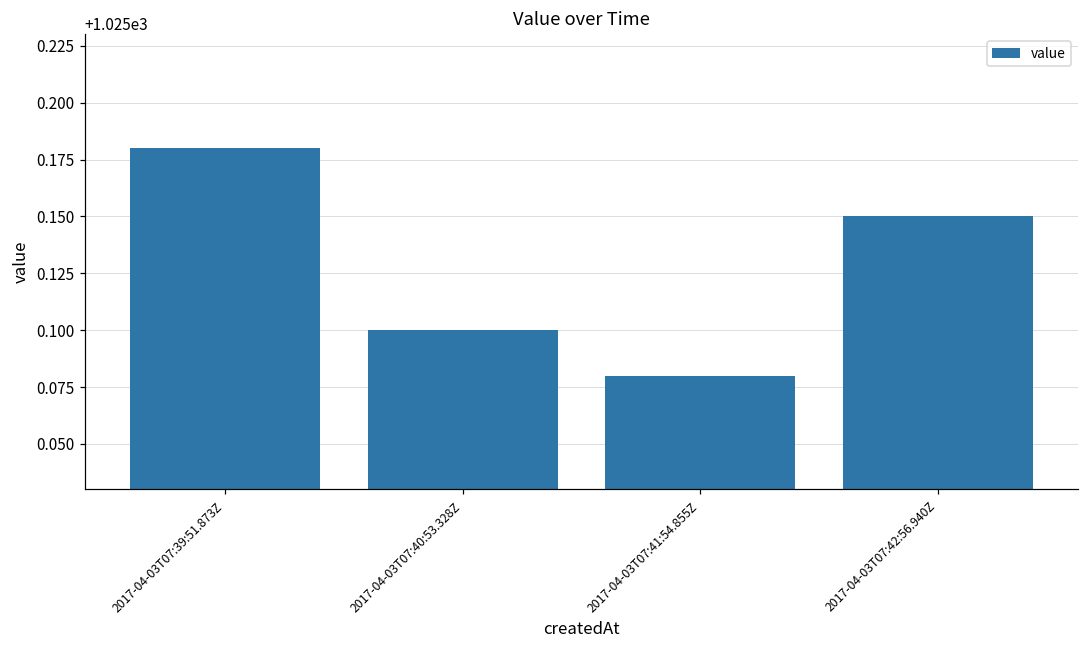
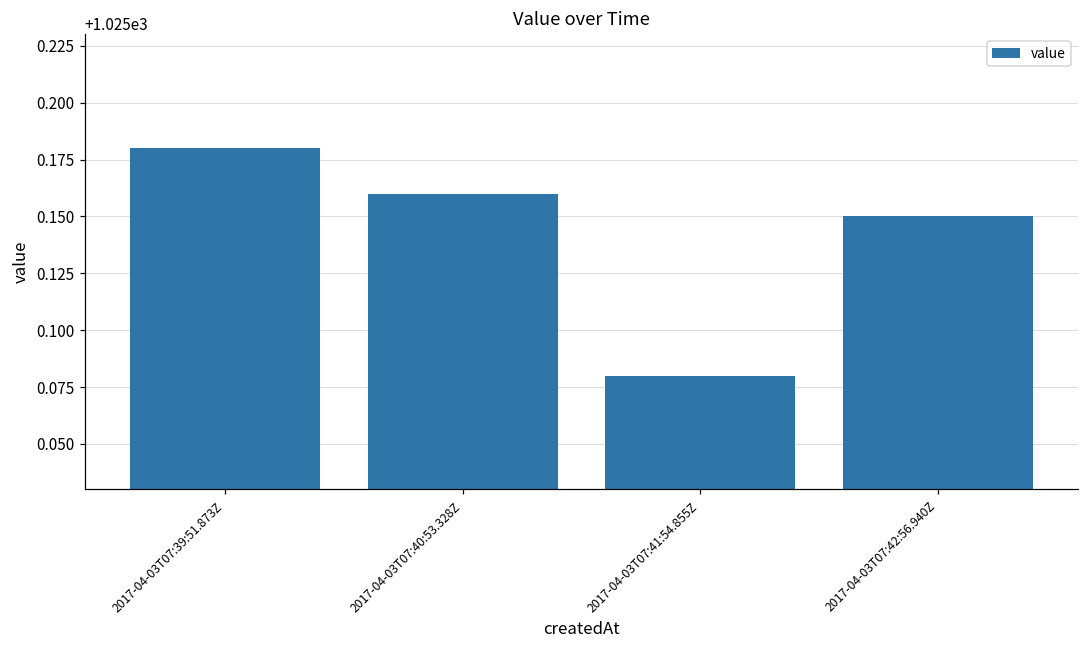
  {
    "2017-04-03T07:39:51.873Z": 1025.18,
-   "2017-04-03T07:40:53.328Z": 1025.10,
+   "2017-04-03T07:40:53.328Z": 1025.16,
    "2017-04-03T07:41:54.855Z": 1025.08,
    "2017-04-03T07:42:56.940Z": 1025.15
  }
